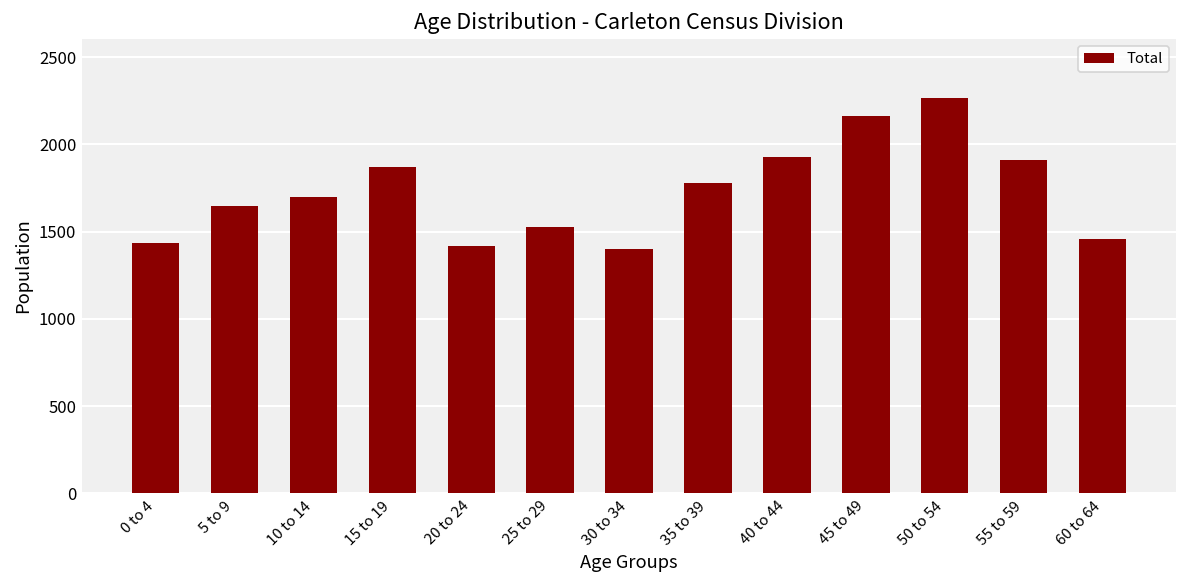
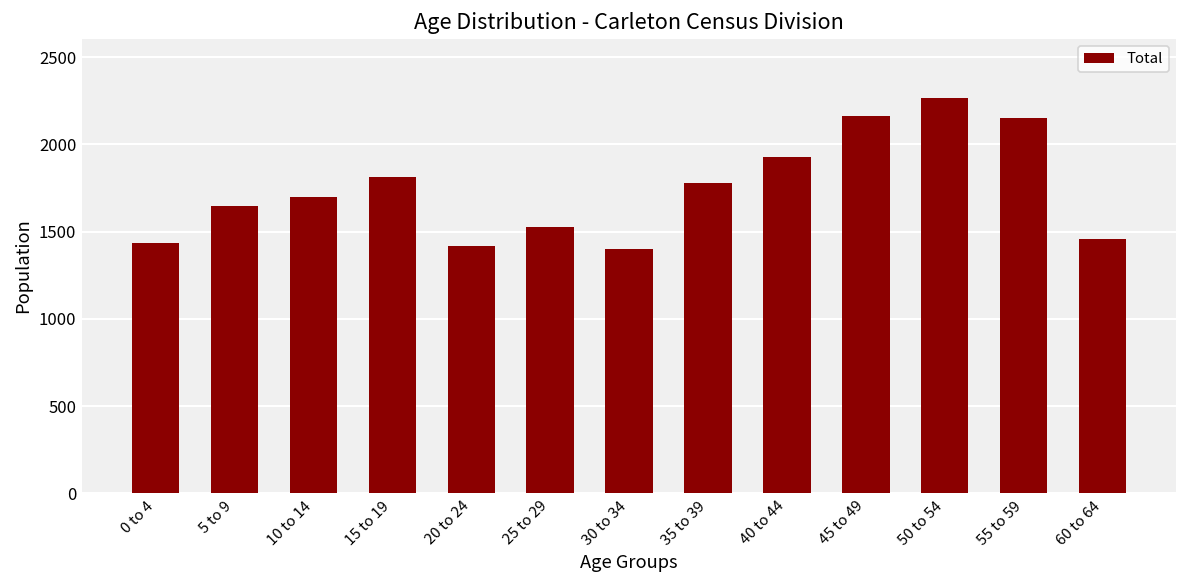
  {
    "0 to 4": 1440,
    "5 to 9": 1650,
    "10 to 14": 1700,
-   "15 to 19": 1870,
+   "15 to 19": 1810,
    "20 to 24": 1420,
    "25 to 29": 1530,
    "30 to 34": 1400,
    "35 to 39": 1780,
    "40 to 44": 1930,
    "45 to 49": 2160,
    "50 to 54": 2270,
-   "55 to 59": 1910,
+   "55 to 59": 2150,
    "60 to 64": 1460
  }
